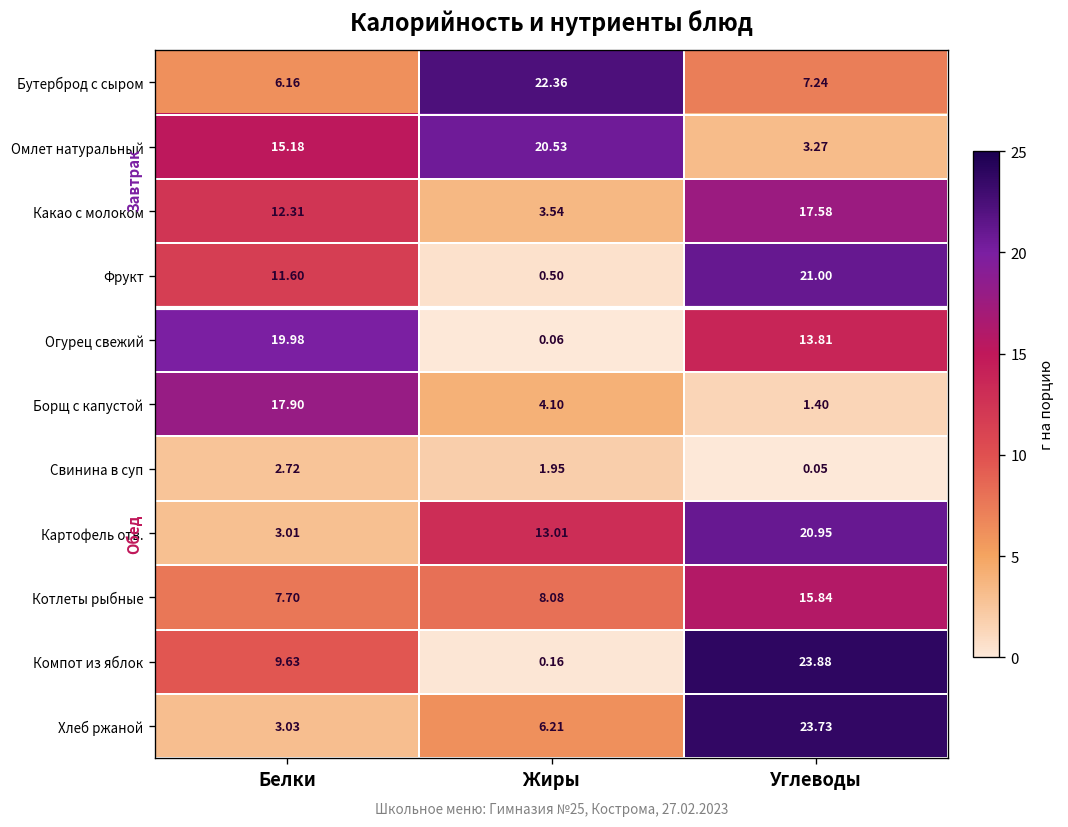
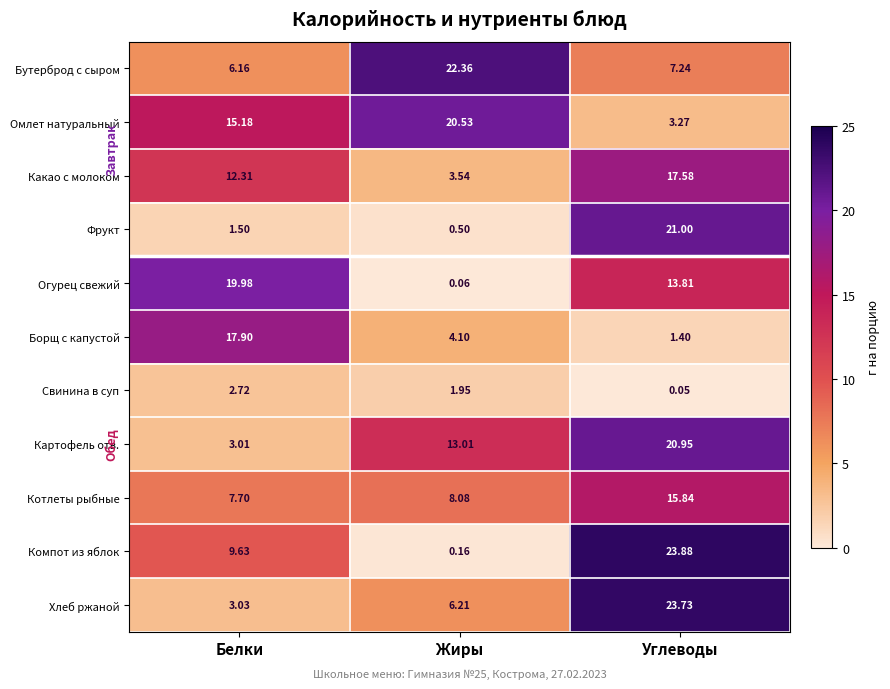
  {
    "Бутерброд с сыром": {
      "Белки": 6.16,
      "Жиры": 22.36,
      "Углеводы": 7.24
    },
    "Омлет натуральный": {
      "Белки": 15.18,
      "Жиры": 20.53,
      "Углеводы": 3.27
    },
    "Какао с молоком": {
      "Белки": 12.31,
      "Жиры": 3.54,
      "Углеводы": 17.58
    },
    "Фрукт": {
-     "Белки": 11.60,
+     "Белки": 1.50,
      "Жиры": 0.50,
      "Углеводы": 21.00
    },
    "Огурец свежий": {
      "Белки": 19.98,
      "Жиры": 0.06,
      "Углеводы": 13.81
    },
    "Борщ с капустой": {
      "Белки": 17.90,
      "Жиры": 4.10,
      "Углеводы": 1.40
    },
    "Свинина в суп": {
      "Белки": 2.72,
      "Жиры": 1.95,
      "Углеводы": 0.05
    },
    "Картофель отв.": {
      "Белки": 3.01,
      "Жиры": 13.01,
      "Углеводы": 20.95
    },
    "Котлеты рыбные": {
      "Белки": 7.70,
      "Жиры": 8.08,
      "Углеводы": 15.84
    },
    "Компот из яблок": {
      "Белки": 9.63,
      "Жиры": 0.16,
      "Углеводы": 23.88
    },
    "Хлеб ржаной": {
      "Белки": 3.03,
      "Жиры": 6.21,
      "Углеводы": 23.73
    }
  }
